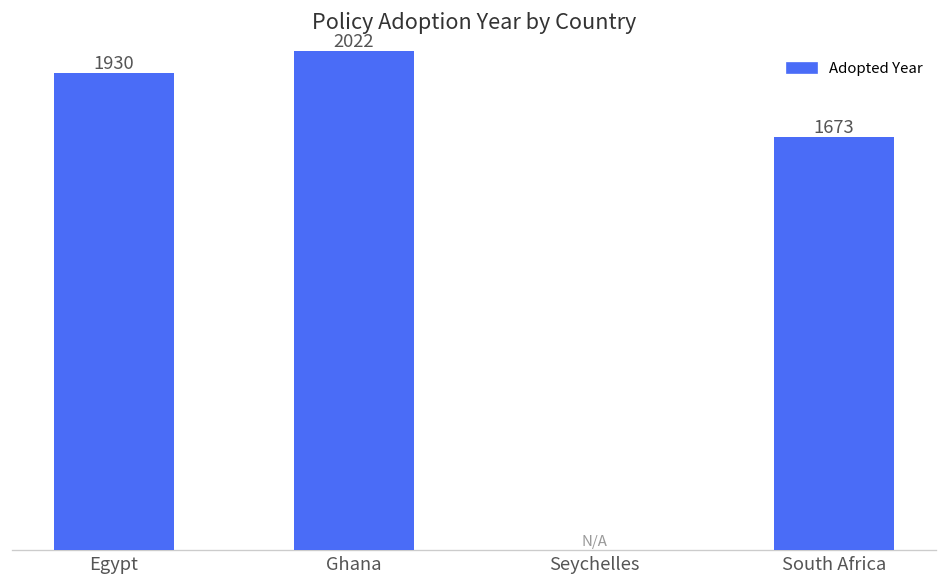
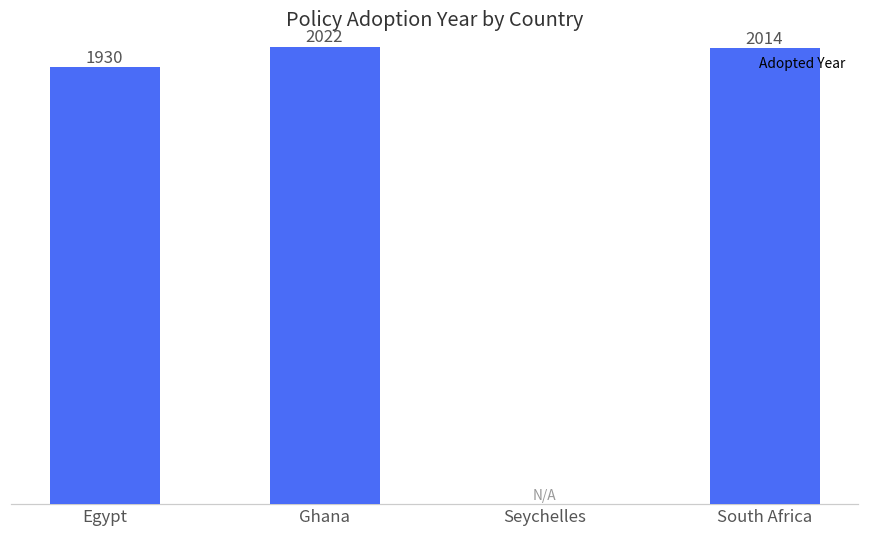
  {
    "Egypt": 1930,
    "Ghana": 2022,
-   "South Africa": 1673
+   "South Africa": 2014
  }
